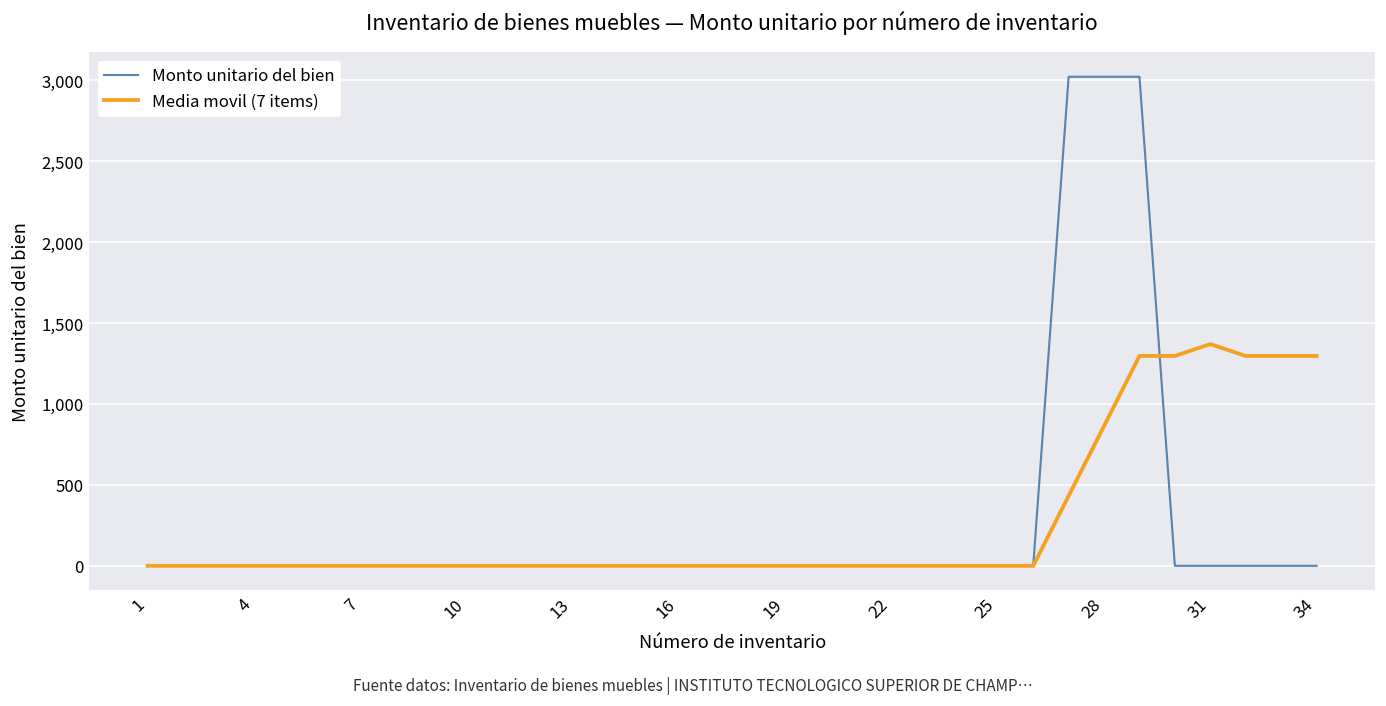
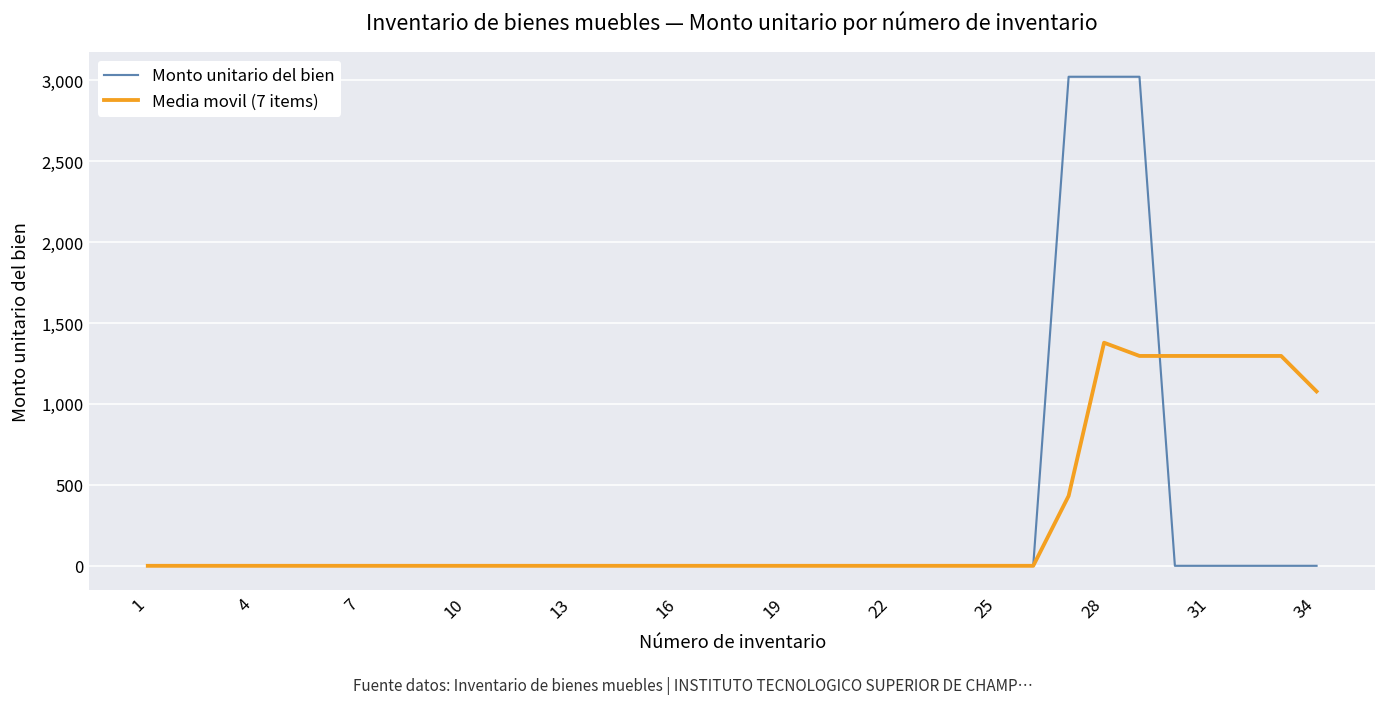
  {
    "Monto unitario del bien": {
      "28": "3,020",
      "31": "0",
      "34": "0"
    },
    "Media movil (7 items)": {
-     "28": "860",
-     "31": "1,370",
-     "34": "1,300"
+     "28": "1,380",
+     "31": "1,300",
+     "34": "1,080"
    }
  }
